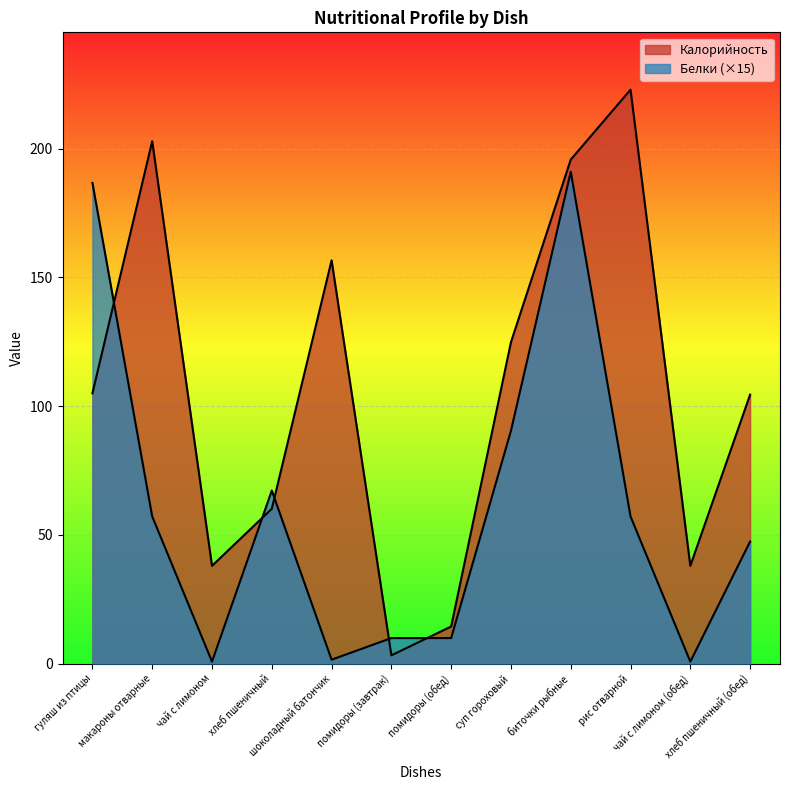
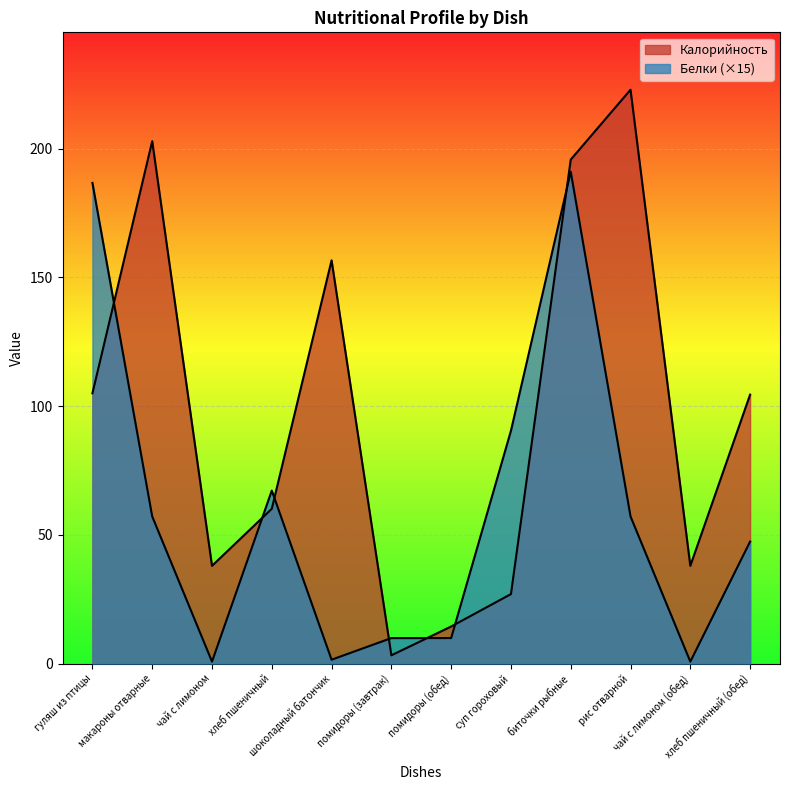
  {
    "Калорийность": {
      "гуляш из птицы": 105,
      "макароны отварные": 203,
      "чай с лимоном": 38,
      "хлеб пшеничный": 60,
      "шоколадный батончик": 157,
      "помидоры (завтрак)": 3,
      "помидоры (обед)": 14,
-     "суп гороховый": 125,
+     "суп гороховый": 27,
      "биточки рыбные": 196,
      "рис отварной": 223,
      "чай с лимоном (обед)": 38,
      "хлеб пшеничный (обед)": 104
    },
    "Белки (×15)": {
      "гуляш из птицы": 187,
      "макароны отварные": 57,
      "чай с лимоном": 1,
      "хлеб пшеничный": 67,
      "шоколадный батончик": 2,
      "помидоры (завтрак)": 10,
      "помидоры (обед)": 10,
      "суп гороховый": 90,
      "биточки рыбные": 191,
      "рис отварной": 57,
      "чай с лимоном (обед)": 1,
      "хлеб пшеничный (обед)": 47
    }
  }
